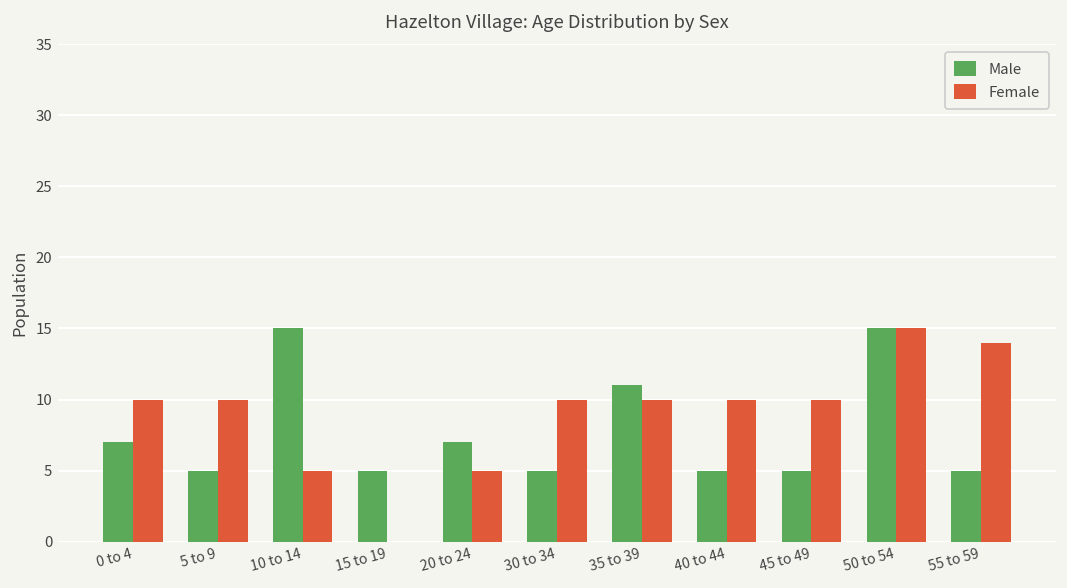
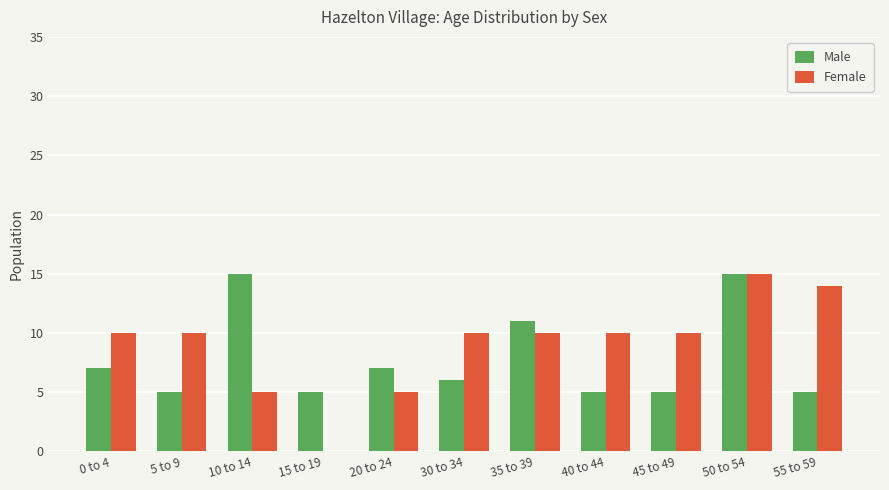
  {
    "Male": {
      "0 to 4": 7,
      "5 to 9": 5,
      "10 to 14": 15,
      "15 to 19": 5,
      "20 to 24": 7,
-     "30 to 34": 5,
+     "30 to 34": 6,
      "35 to 39": 11,
      "40 to 44": 5,
      "45 to 49": 5,
      "50 to 54": 15,
      "55 to 59": 5
    },
    "Female": {
      "0 to 4": 10,
      "5 to 9": 10,
      "10 to 14": 5,
      "15 to 19": 0,
      "20 to 24": 5,
      "30 to 34": 10,
      "35 to 39": 10,
      "40 to 44": 10,
      "45 to 49": 10,
      "50 to 54": 15,
      "55 to 59": 14
    }
  }
